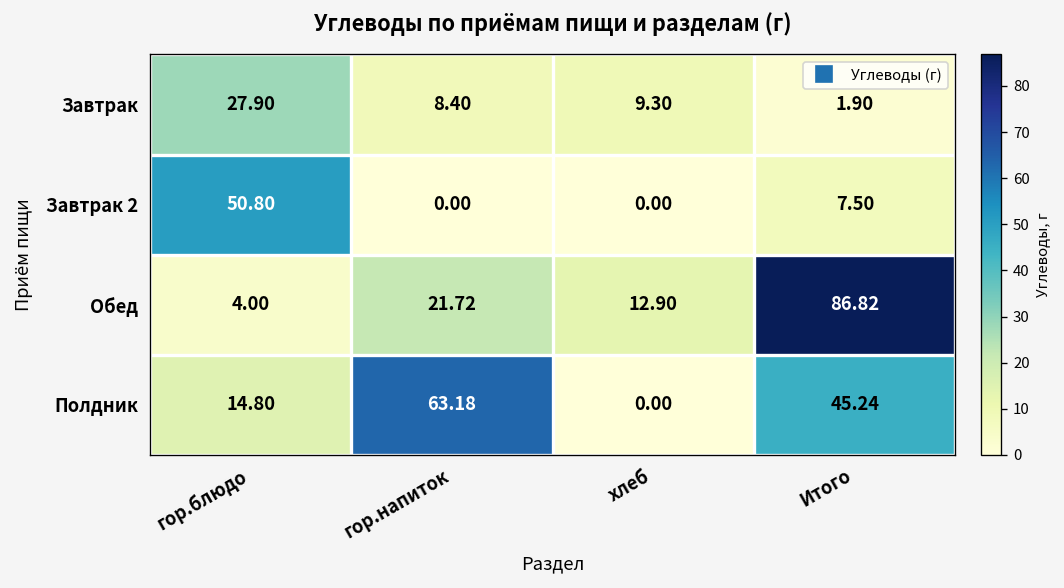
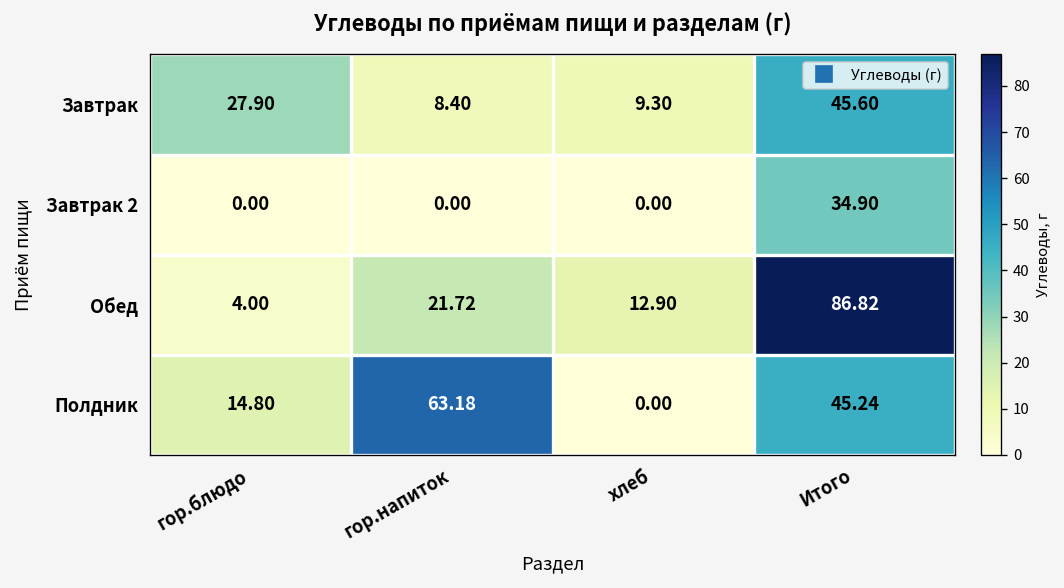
  {
    "Завтрак": {
      "гор.блюдо": 27.90,
      "гор.напиток": 8.40,
      "хлеб": 9.30,
-     "Итого": 1.90
+     "Итого": 45.60
    },
    "Завтрак 2": {
-     "гор.блюдо": 50.80,
+     "гор.блюдо": 0.00,
      "гор.напиток": 0.00,
      "хлеб": 0.00,
-     "Итого": 7.50
+     "Итого": 34.90
    },
    "Обед": {
      "гор.блюдо": 4.00,
      "гор.напиток": 21.72,
      "хлеб": 12.90,
      "Итого": 86.82
    },
    "Полдник": {
      "гор.блюдо": 14.80,
      "гор.напиток": 63.18,
      "хлеб": 0.00,
      "Итого": 45.24
    }
  }
